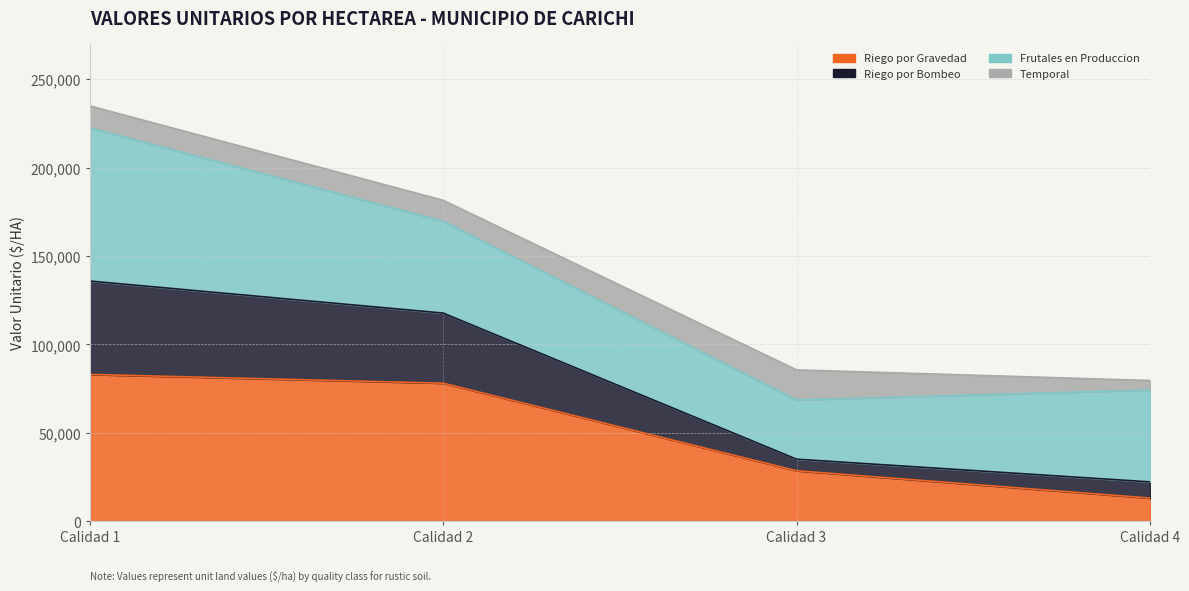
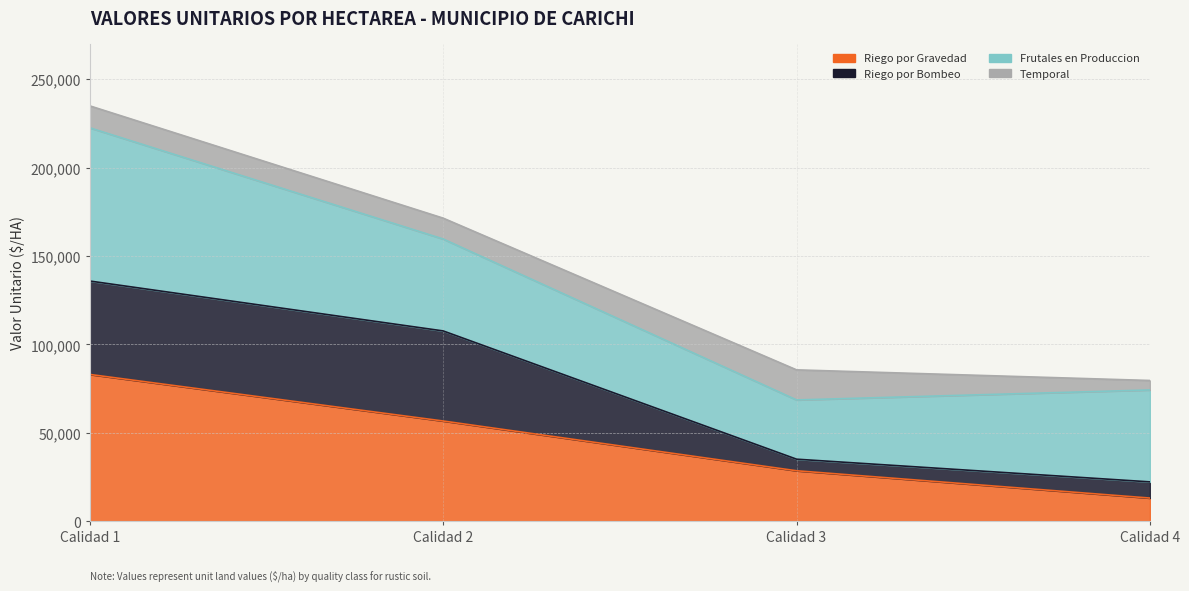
  {
    "Riego por Gravedad": {
      "Calidad 1": "83,000",
-     "Calidad 2": "78,000",
+     "Calidad 2": "57,000",
      "Calidad 3": "29,000",
      "Calidad 4": "13,000"
    },
    "Riego por Bombeo": {
      "Calidad 1": "53,000",
-     "Calidad 2": "40,000",
+     "Calidad 2": "51,000",
      "Calidad 3": "7,000",
      "Calidad 4": "9,000"
    },
    "Frutales en Produccion": {
      "Calidad 1": "87,000",
      "Calidad 2": "52,000",
      "Calidad 3": "34,000",
      "Calidad 4": "52,000"
    },
    "Temporal": {
      "Calidad 1": "12,000",
      "Calidad 2": "12,000",
      "Calidad 3": "17,000",
      "Calidad 4": "5,000"
    }
  }
